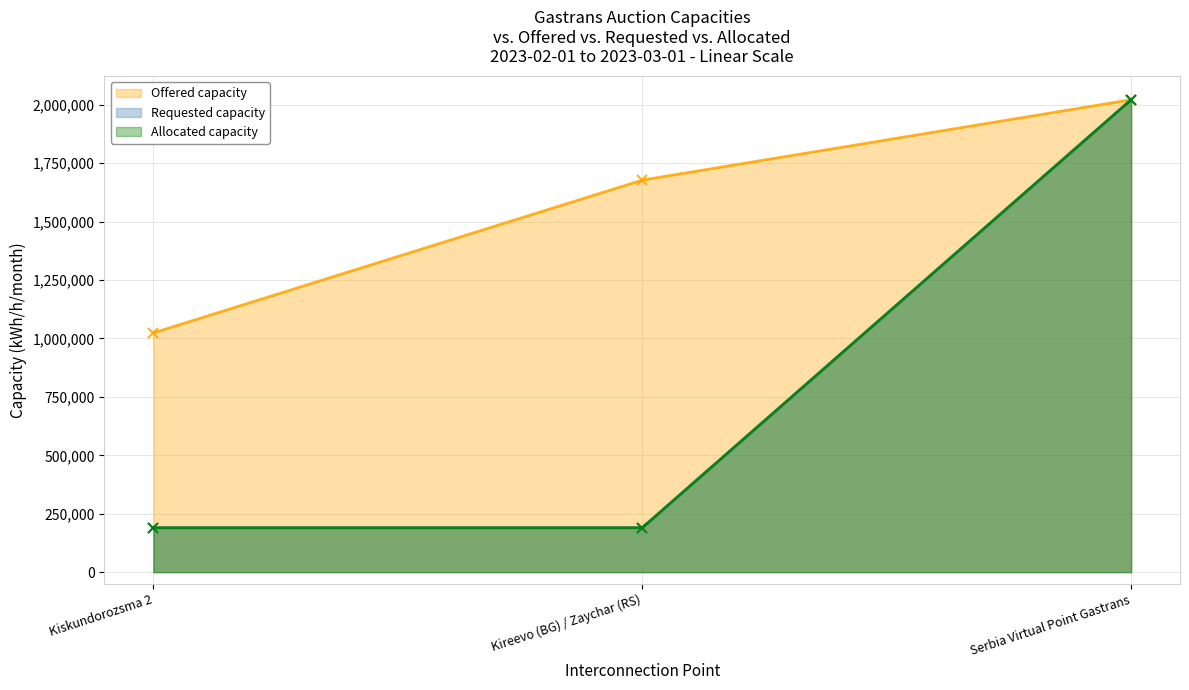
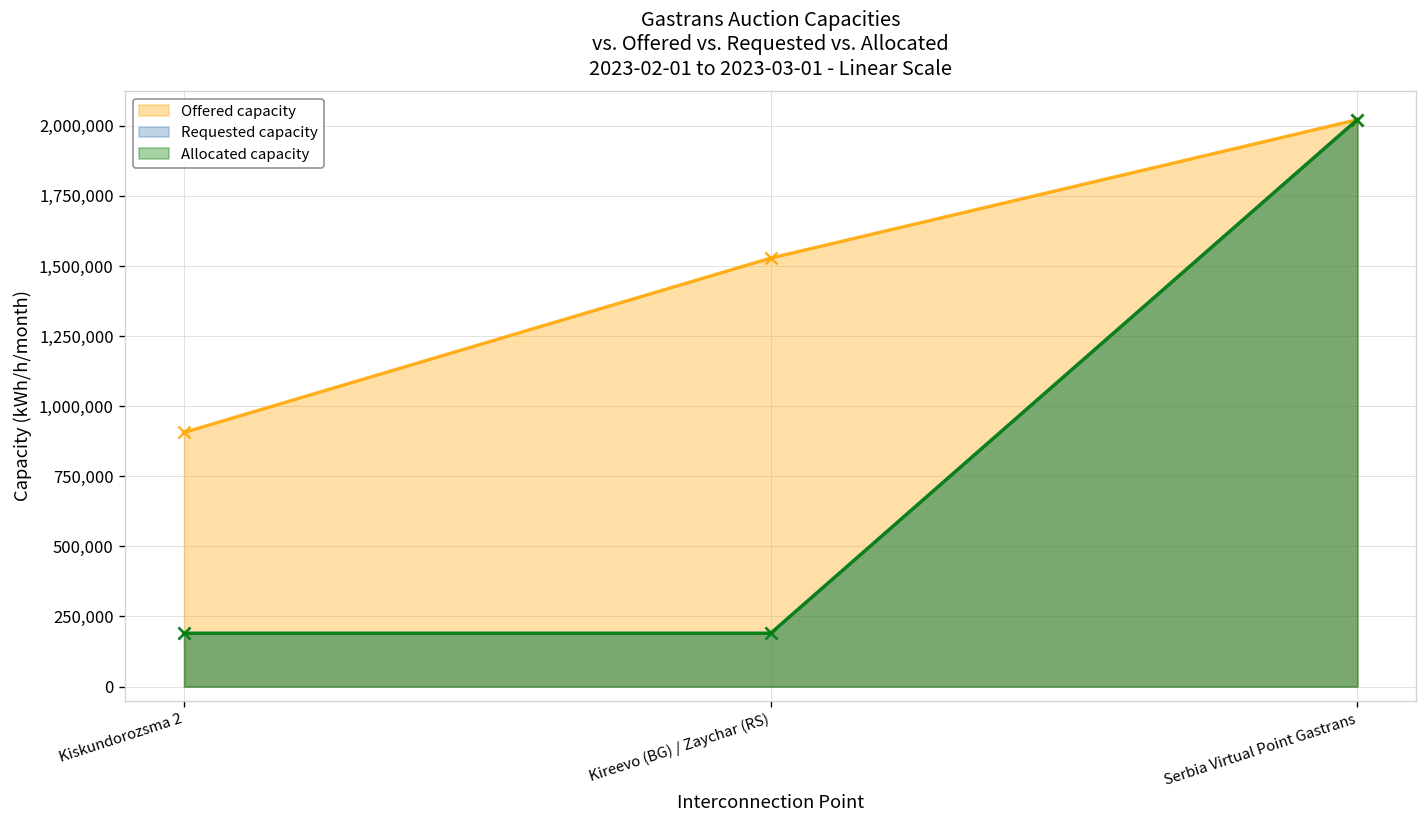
  {
    "Offered capacity": {
-     "Kiskundorozsma 2": "1,020,000",
-     "Kireevo (BG) / Zaychar (RS)": "1,680,000"
+     "Kiskundorozsma 2": "910,000",
+     "Kireevo (BG) / Zaychar (RS)": "1,530,000"
    },
    "Allocated capacity": {
      "Kiskundorozsma 2": "190,000",
      "Kireevo (BG) / Zaychar (RS)": "190,000"
    }
  }
